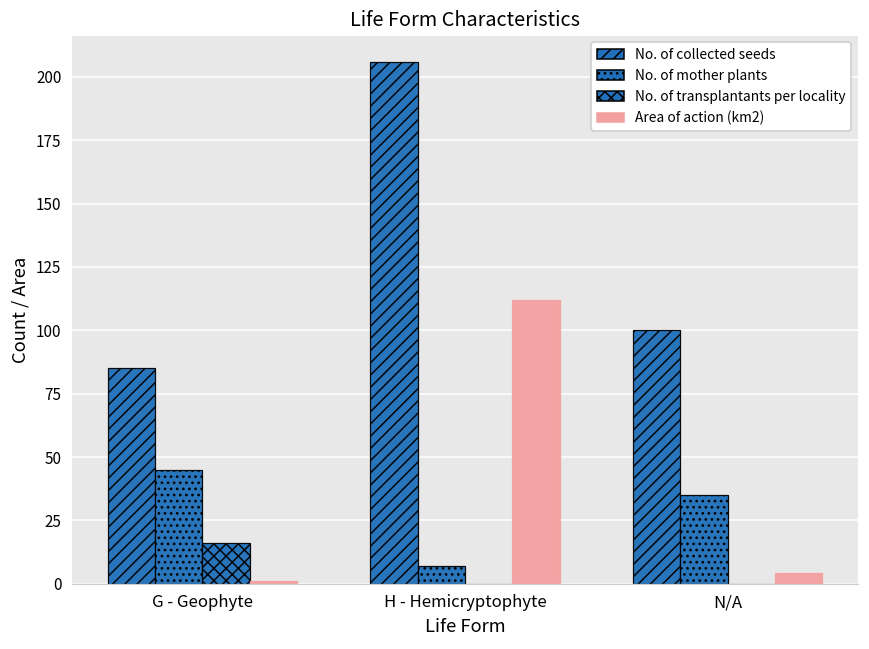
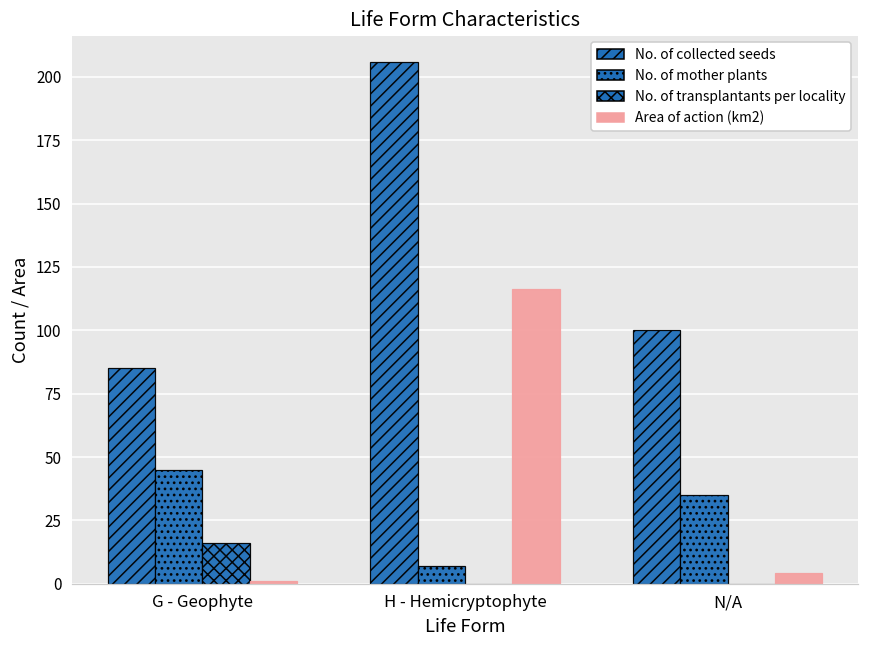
  {
    "Area of action (km2)": {
-     "H - Hemicryptophyte": 112,
+     "H - Hemicryptophyte": 116,
      "N/A": 4
    }
  }
